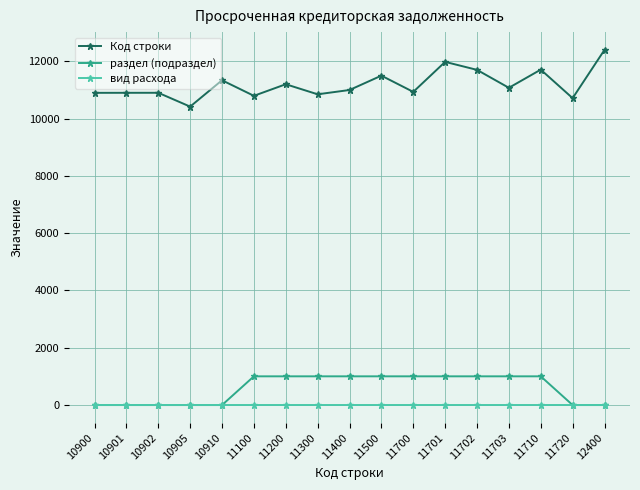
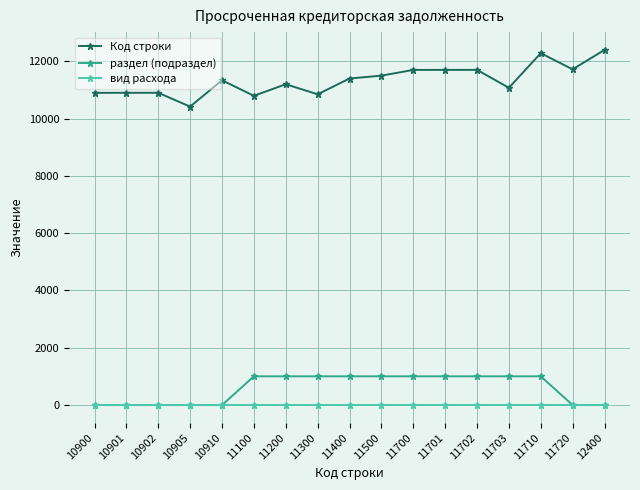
  {
    "Код строки": {
      "10900": 10900,
      "10901": 10900,
      "10902": 10900,
      "10905": 10400,
      "10910": 11300,
      "11100": 10800,
      "11200": 11200,
      "11300": 10800,
-     "11400": 11000,
+     "11400": 11400,
      "11500": 11500,
-     "11700": 10900,
-     "11701": 12000,
+     "11700": 11700,
+     "11701": 11700,
      "11702": 11700,
      "11703": 11100,
-     "11710": 11700,
-     "11720": 10700,
+     "11710": 12300,
+     "11720": 11700,
      "12400": 12400
    }
  }
